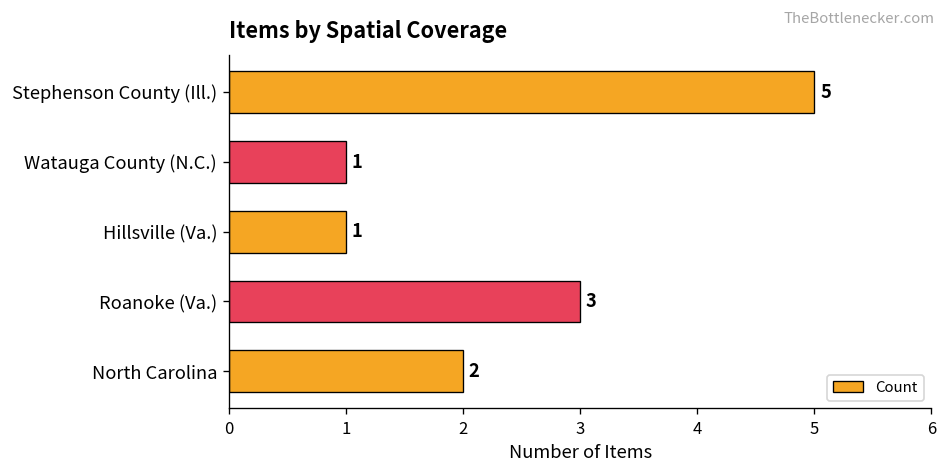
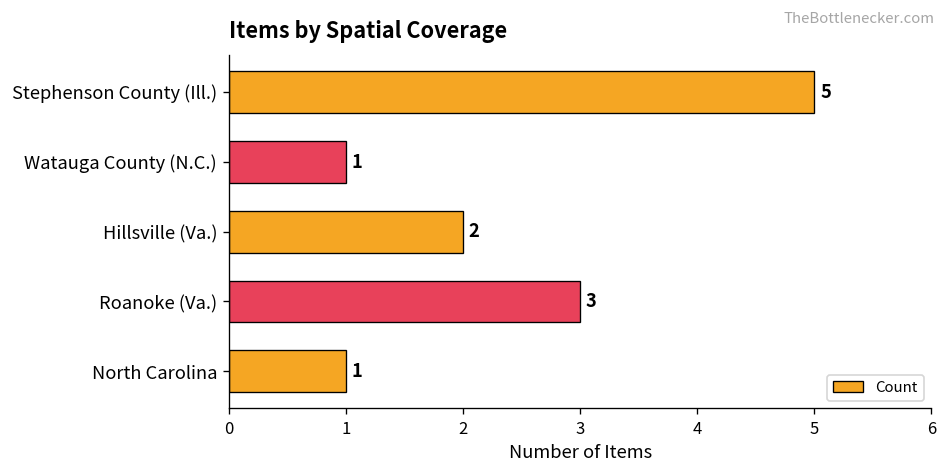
  {
    "Stephenson County (Ill.)": 5,
    "Watauga County (N.C.)": 1,
-   "Hillsville (Va.)": 1,
+   "Hillsville (Va.)": 2,
    "Roanoke (Va.)": 3,
-   "North Carolina": 2
+   "North Carolina": 1
  }
